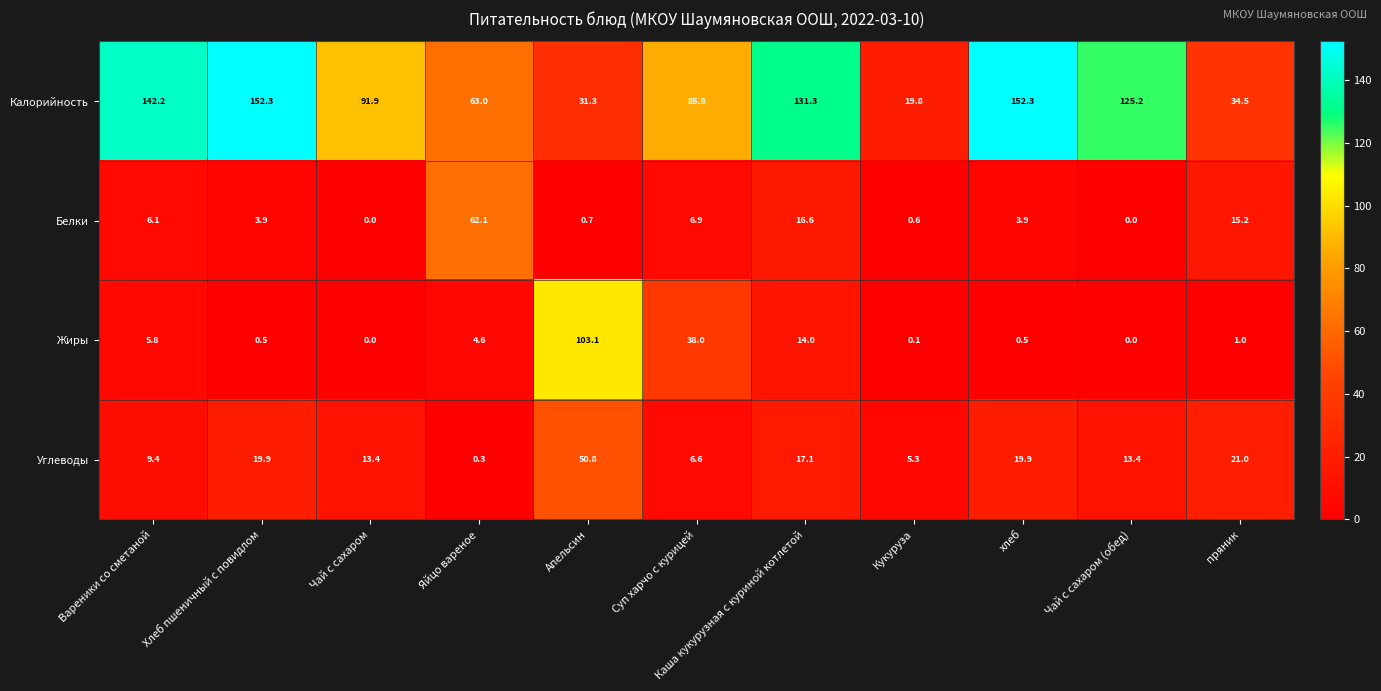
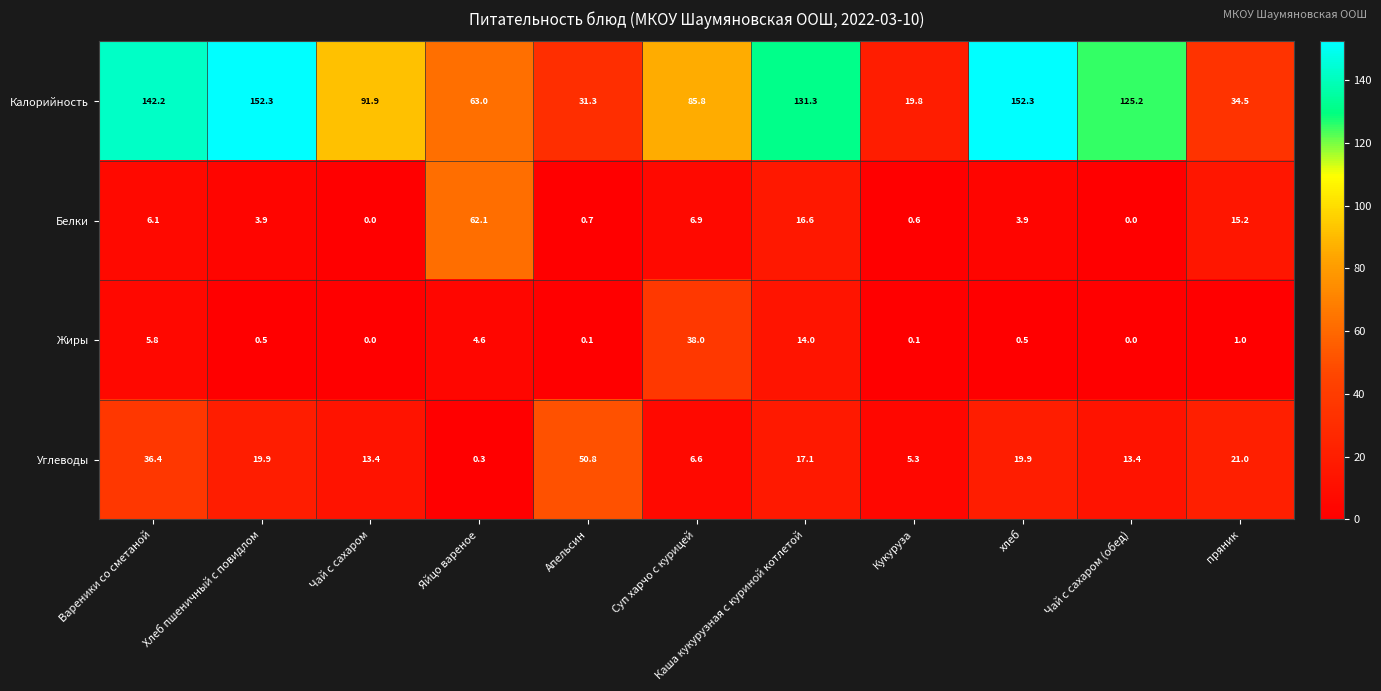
  {
    "Калорийность": {
      "Вареники со сметаной": 142.2,
      "Хлеб пшеничный с повидлом": 152.3,
      "Чай с сахаром": 91.9,
      "Яйцо вареное": 63.0,
      "Апельсин": 31.3,
      "Суп харчо с курицей": 85.8,
      "Каша кукурузная с куриной котлетой": 131.3,
      "Кукуруза": 19.8,
      "хлеб": 152.3,
      "Чай с сахаром (обед)": 125.2,
      "пряник": 34.5
    },
    "Белки": {
      "Вареники со сметаной": 6.1,
      "Хлеб пшеничный с повидлом": 3.9,
      "Чай с сахаром": 0.0,
      "Яйцо вареное": 62.1,
      "Апельсин": 0.7,
      "Суп харчо с курицей": 6.9,
      "Каша кукурузная с куриной котлетой": 16.6,
      "Кукуруза": 0.6,
      "хлеб": 3.9,
      "Чай с сахаром (обед)": 0.0,
      "пряник": 15.2
    },
    "Жиры": {
      "Вареники со сметаной": 5.8,
      "Хлеб пшеничный с повидлом": 0.5,
      "Чай с сахаром": 0.0,
      "Яйцо вареное": 4.6,
-     "Апельсин": 103.1,
+     "Апельсин": 0.1,
      "Суп харчо с курицей": 38.0,
      "Каша кукурузная с куриной котлетой": 14.0,
      "Кукуруза": 0.1,
      "хлеб": 0.5,
      "Чай с сахаром (обед)": 0.0,
      "пряник": 1.0
    },
    "Углеводы": {
-     "Вареники со сметаной": 9.4,
+     "Вареники со сметаной": 36.4,
      "Хлеб пшеничный с повидлом": 19.9,
      "Чай с сахаром": 13.4,
      "Яйцо вареное": 0.3,
      "Апельсин": 50.8,
      "Суп харчо с курицей": 6.6,
      "Каша кукурузная с куриной котлетой": 17.1,
      "Кукуруза": 5.3,
      "хлеб": 19.9,
      "Чай с сахаром (обед)": 13.4,
      "пряник": 21.0
    }
  }
